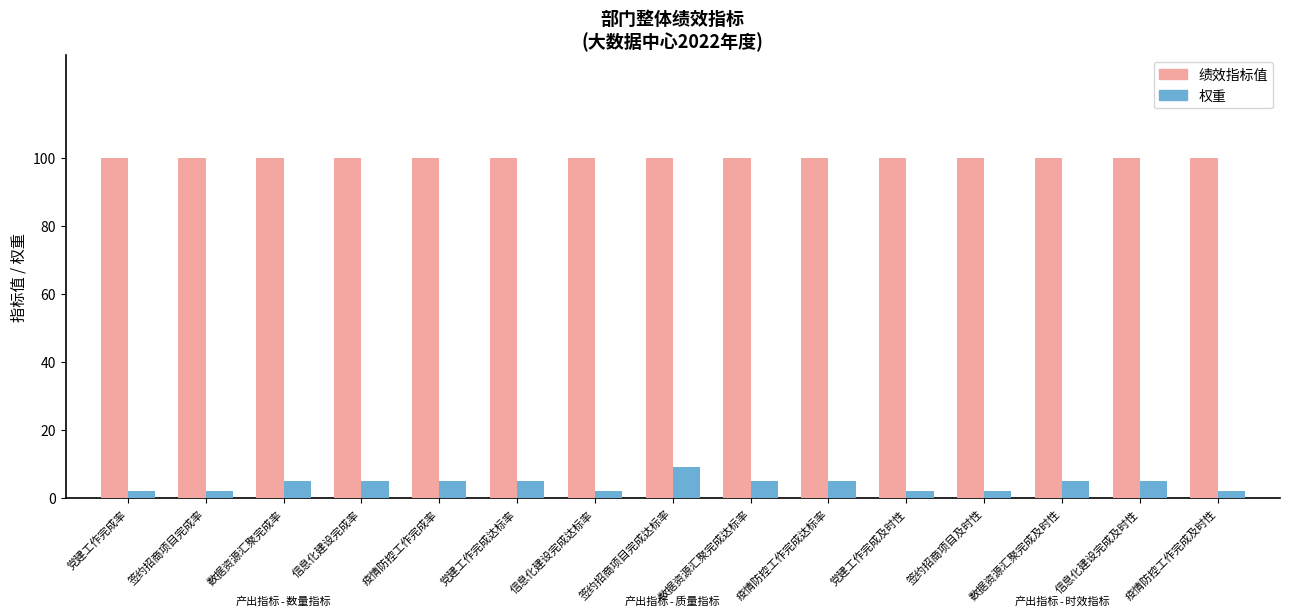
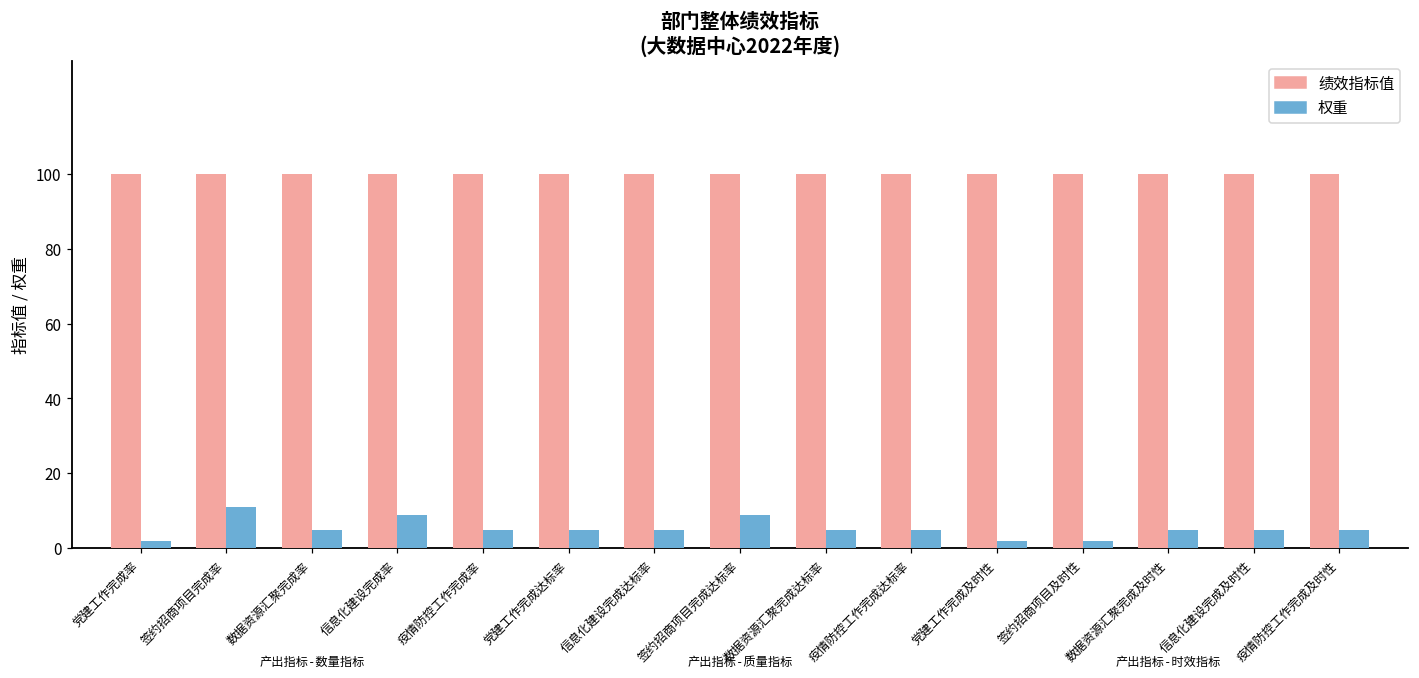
  {
    "绩效指标值": {
      "党建工作完成率": 100,
      "签约招商项目完成率": 100,
      "数据资源汇聚完成率": 100,
      "信息化建设完成率": 100,
      "疫情防控工作完成率": 100,
      "党建工作完成达标率": 100,
      "信息化建设完成达标率": 100,
      "签约招商项目完成达标率": 100,
      "数据资源汇聚完成达标率": 100,
      "疫情防控工作完成达标率": 100,
      "党建工作完成及时性": 100,
      "签约招商项目及时性": 100,
      "数据资源汇聚完成及时性": 100,
      "信息化建设完成及时性": 100,
      "疫情防控工作完成及时性": 100
    },
    "权重": {
      "党建工作完成率": 2,
-     "签约招商项目完成率": 2,
+     "签约招商项目完成率": 11,
      "数据资源汇聚完成率": 5,
-     "信息化建设完成率": 5,
+     "信息化建设完成率": 9,
      "疫情防控工作完成率": 5,
      "党建工作完成达标率": 5,
-     "信息化建设完成达标率": 2,
+     "信息化建设完成达标率": 5,
      "签约招商项目完成达标率": 9,
      "数据资源汇聚完成达标率": 5,
      "疫情防控工作完成达标率": 5,
      "党建工作完成及时性": 2,
      "签约招商项目及时性": 2,
      "数据资源汇聚完成及时性": 5,
      "信息化建设完成及时性": 5,
-     "疫情防控工作完成及时性": 2
+     "疫情防控工作完成及时性": 5
    }
  }
